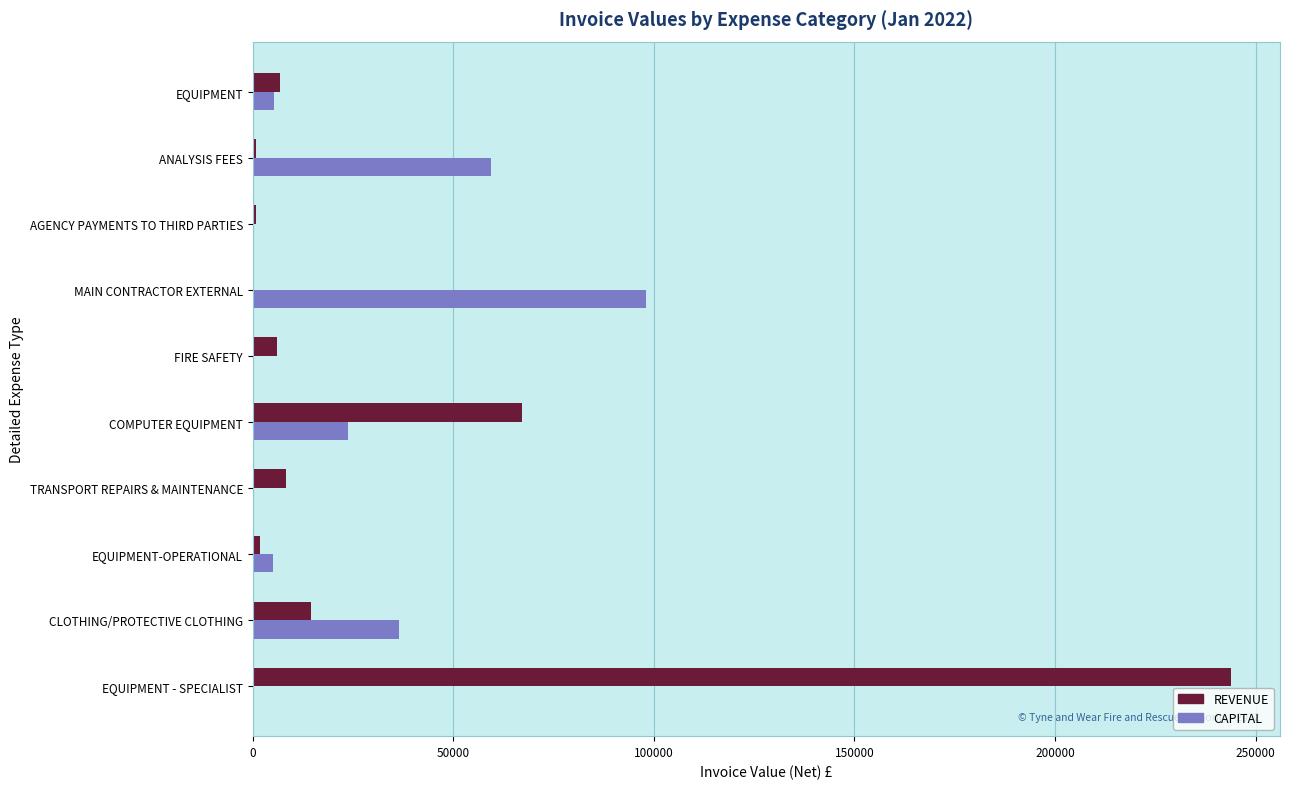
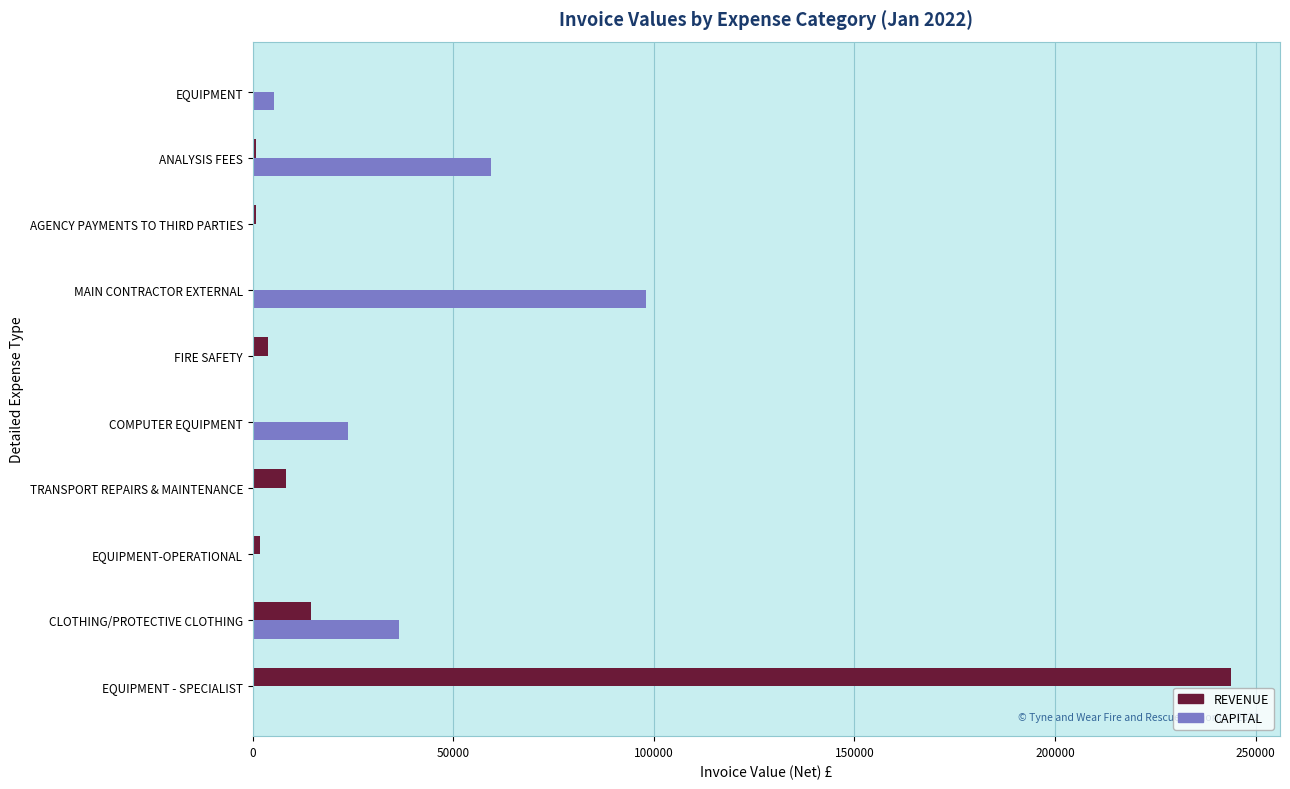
  {
    "REVENUE": {
-     "EQUIPMENT": 7000,
+     "EQUIPMENT": 0,
      "ANALYSIS FEES": 1000,
      "AGENCY PAYMENTS TO THIRD PARTIES": 1000,
      "MAIN CONTRACTOR EXTERNAL": 0,
-     "FIRE SAFETY": 6000,
-     "COMPUTER EQUIPMENT": 67000,
+     "FIRE SAFETY": 4000,
+     "COMPUTER EQUIPMENT": 0,
      "TRANSPORT REPAIRS & MAINTENANCE": 8000,
      "EQUIPMENT-OPERATIONAL": 2000,
      "CLOTHING/PROTECTIVE CLOTHING": 14000,
      "EQUIPMENT - SPECIALIST": 244000
    },
    "CAPITAL": {
      "EQUIPMENT": 5000,
      "ANALYSIS FEES": 59000,
      "AGENCY PAYMENTS TO THIRD PARTIES": 0,
      "MAIN CONTRACTOR EXTERNAL": 98000,
      "FIRE SAFETY": 0,
      "COMPUTER EQUIPMENT": 24000,
      "TRANSPORT REPAIRS & MAINTENANCE": 0,
-     "EQUIPMENT-OPERATIONAL": 5000,
+     "EQUIPMENT-OPERATIONAL": 0,
      "CLOTHING/PROTECTIVE CLOTHING": 36000,
      "EQUIPMENT - SPECIALIST": 0
    }
  }
